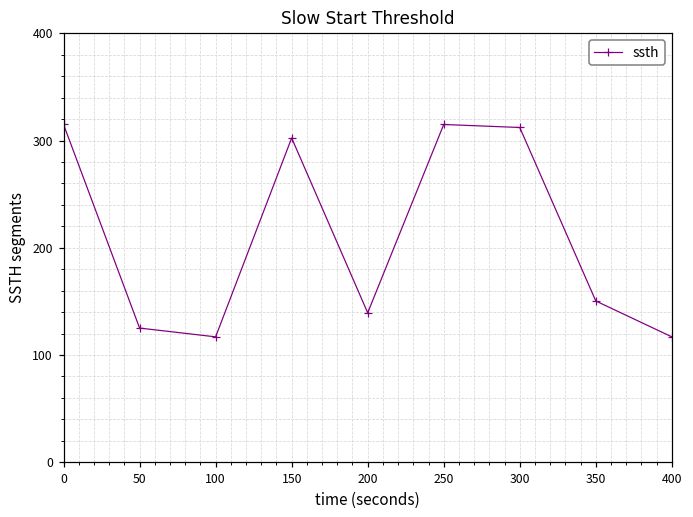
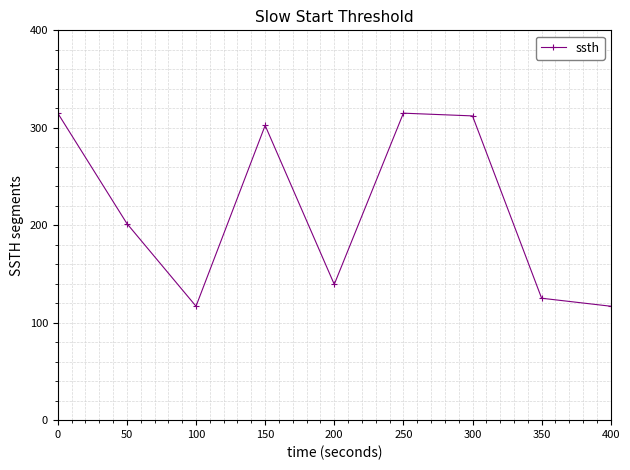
  {
    "0": 320,
-   "50": 130,
+   "50": 200,
    "100": 120,
    "150": 300,
    "200": 140,
    "250": 320,
    "300": 310,
-   "350": 150,
+   "350": 130,
    "400": 120
  }
